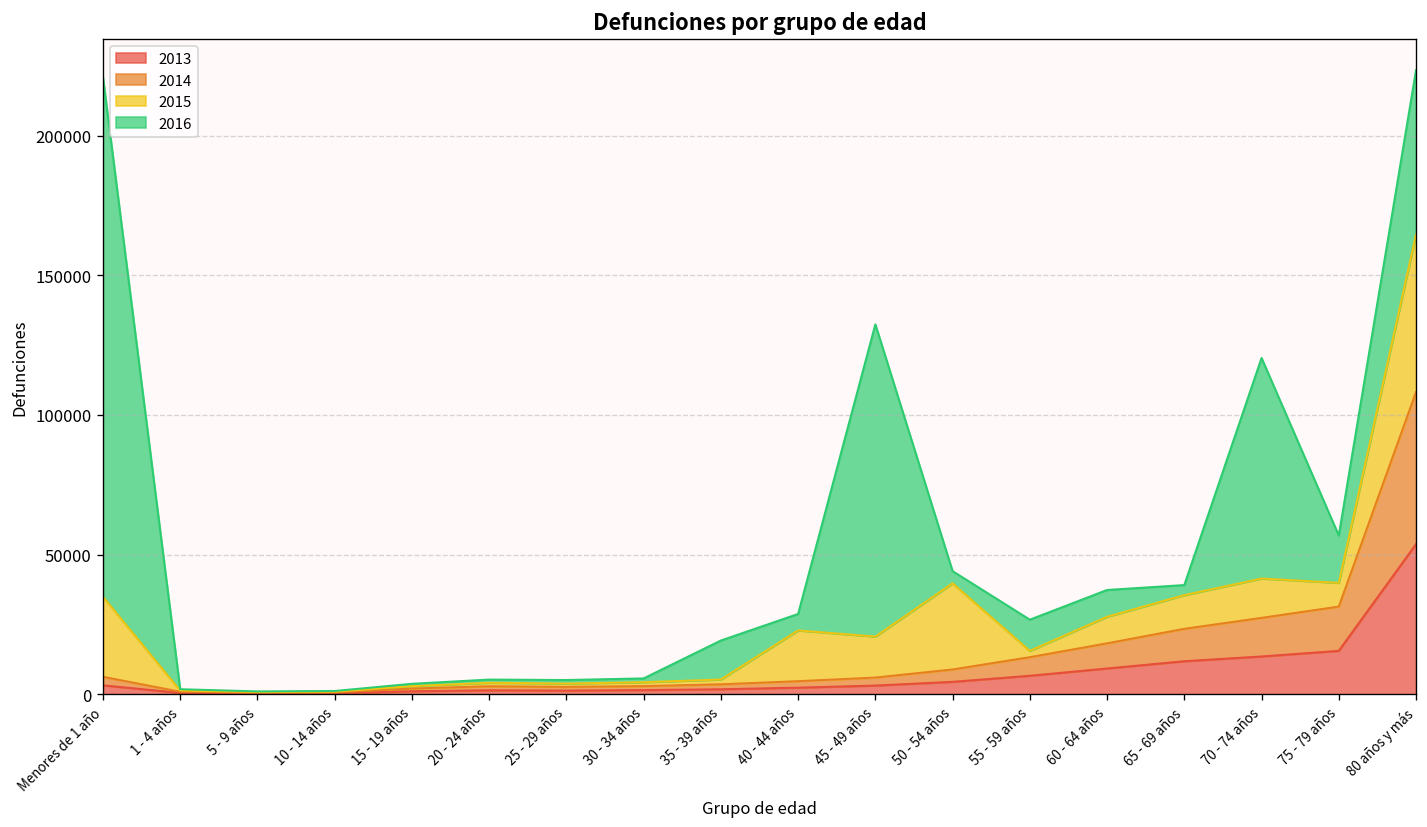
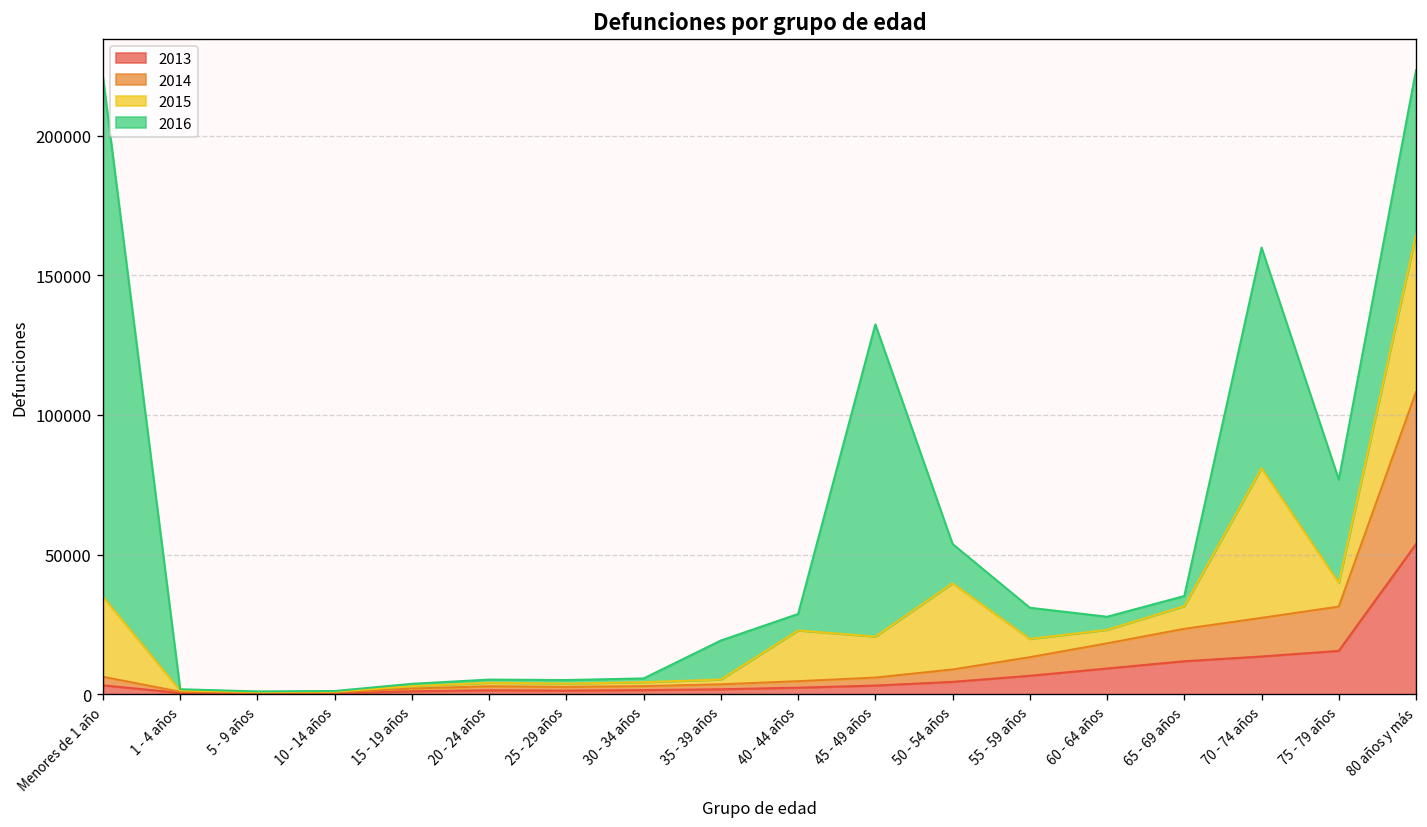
  {
    "2015": {
      "Menores de 1 año": 29000,
      "20 - 24 años": 1000,
      "25 - 29 años": 1000,
      "30 - 34 años": 1000,
      "35 - 39 años": 2000,
      "40 - 44 años": 18000,
      "45 - 49 años": 15000,
      "50 - 54 años": 31000,
-     "55 - 59 años": 2000,
-     "60 - 64 años": 10000,
-     "65 - 69 años": 12000,
-     "70 - 74 años": 14000,
+     "55 - 59 años": 7000,
+     "60 - 64 años": 5000,
+     "65 - 69 años": 8000,
+     "70 - 74 años": 54000,
      "75 - 79 años": 9000,
      "80 años y más": 56000
    },
    "2016": {
      "Menores de 1 año": 186000,
      "20 - 24 años": 1000,
      "25 - 29 años": 1000,
      "30 - 34 años": 1000,
      "35 - 39 años": 14000,
      "40 - 44 años": 6000,
      "45 - 49 años": 112000,
-     "50 - 54 años": 4000,
+     "50 - 54 años": 14000,
      "55 - 59 años": 11000,
-     "60 - 64 años": 10000,
+     "60 - 64 años": 5000,
      "65 - 69 años": 4000,
      "70 - 74 años": 79000,
-     "75 - 79 años": 17000,
+     "75 - 79 años": 37000,
      "80 años y más": 59000
    }
  }
